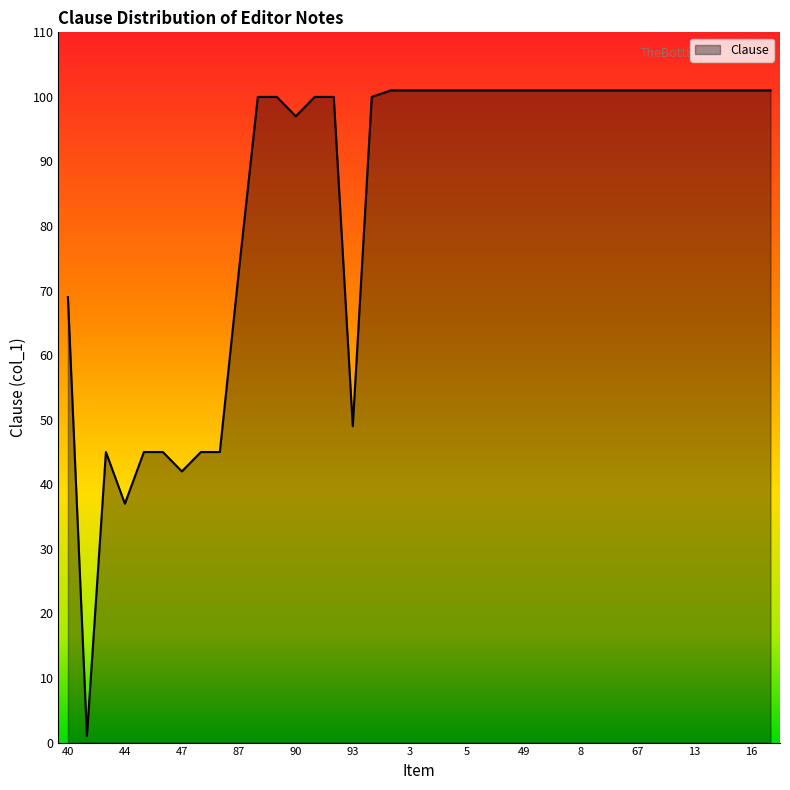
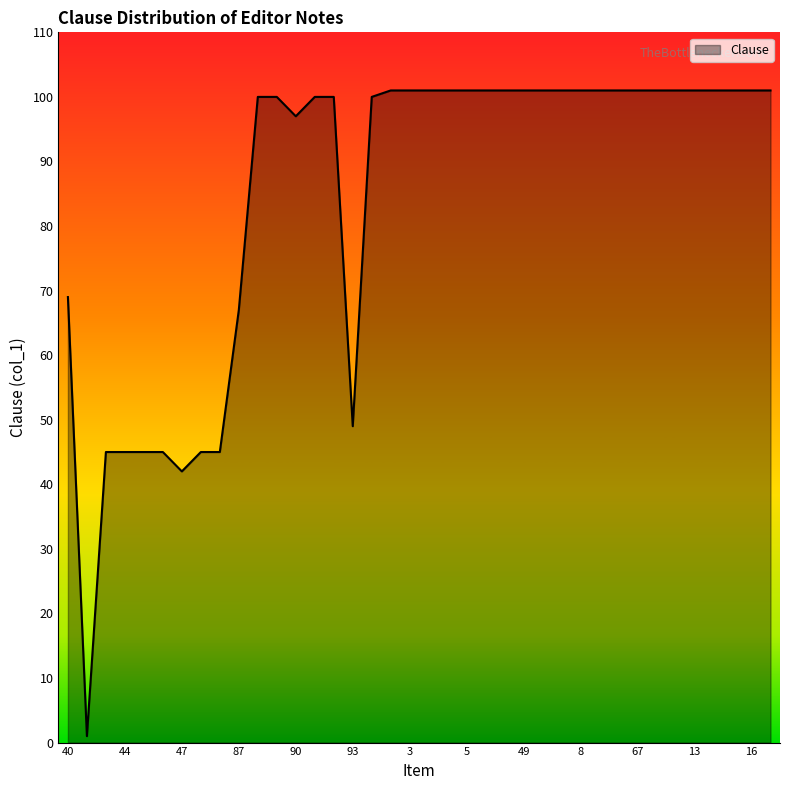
  {
    "40": 69,
-   "44": 37,
+   "44": 45,
    "47": 42,
-   "87": 73,
+   "87": 67,
    "90": 97,
    "93": 49,
    "3": 101,
    "5": 101,
    "49": 101,
    "8": 101,
    "67": 101,
    "13": 101,
    "16": 101
  }
